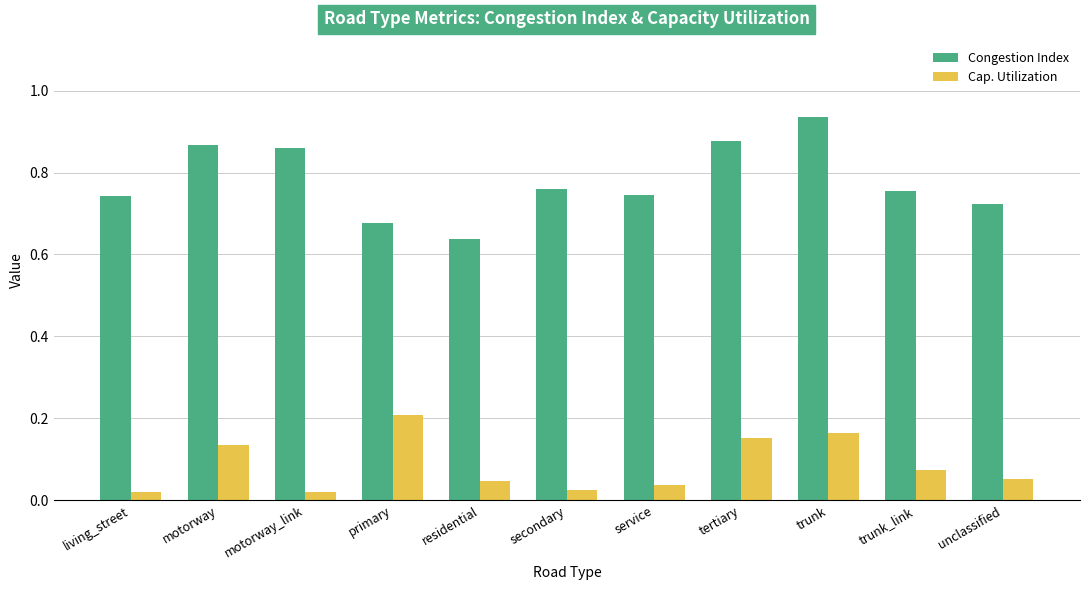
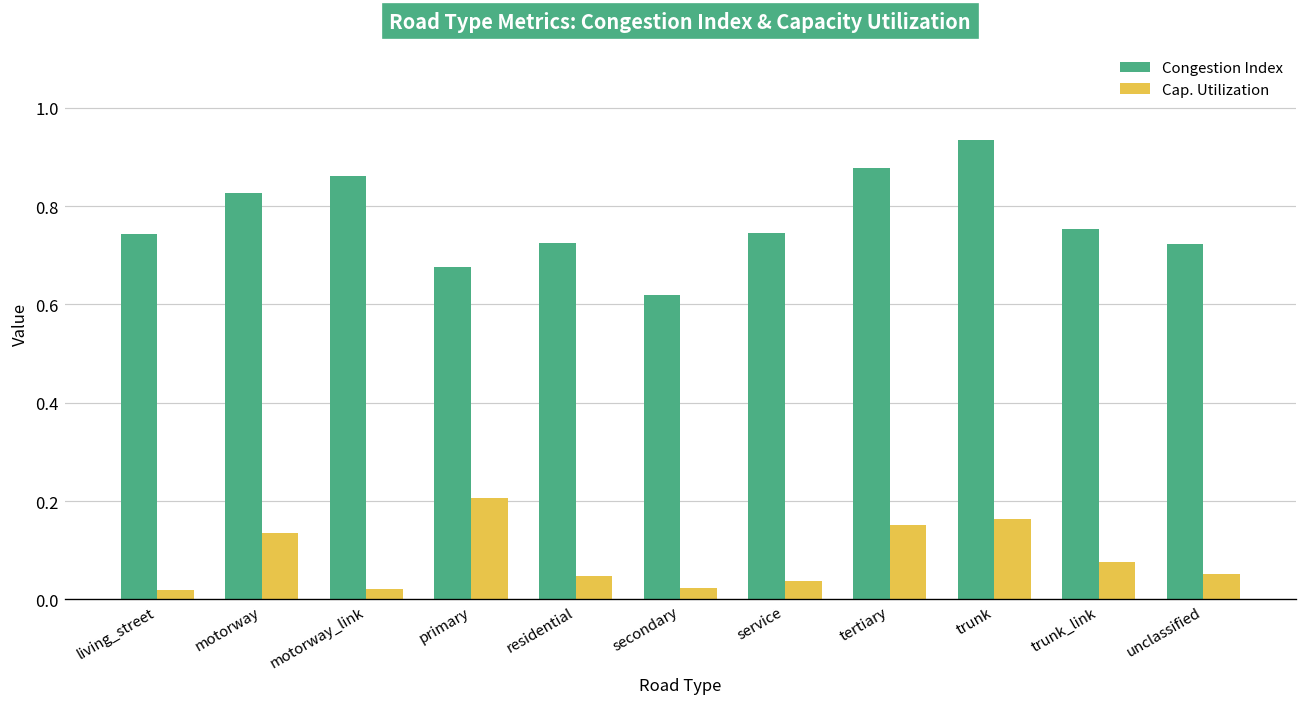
  {
    "Congestion Index": {
      "living_street": 0.74,
-     "motorway": 0.87,
+     "motorway": 0.83,
      "motorway_link": 0.86,
      "primary": 0.68,
-     "residential": 0.64,
-     "secondary": 0.76,
+     "residential": 0.73,
+     "secondary": 0.62,
      "service": 0.75,
      "tertiary": 0.88,
      "trunk": 0.94,
      "trunk_link": 0.75,
      "unclassified": 0.72
    },
    "Cap. Utilization": {
      "living_street": 0.02,
      "motorway": 0.14,
      "motorway_link": 0.02,
      "primary": 0.21,
      "residential": 0.05,
      "secondary": 0.02,
      "service": 0.04,
      "tertiary": 0.15,
      "trunk": 0.16,
      "trunk_link": 0.08,
      "unclassified": 0.05
    }
  }
